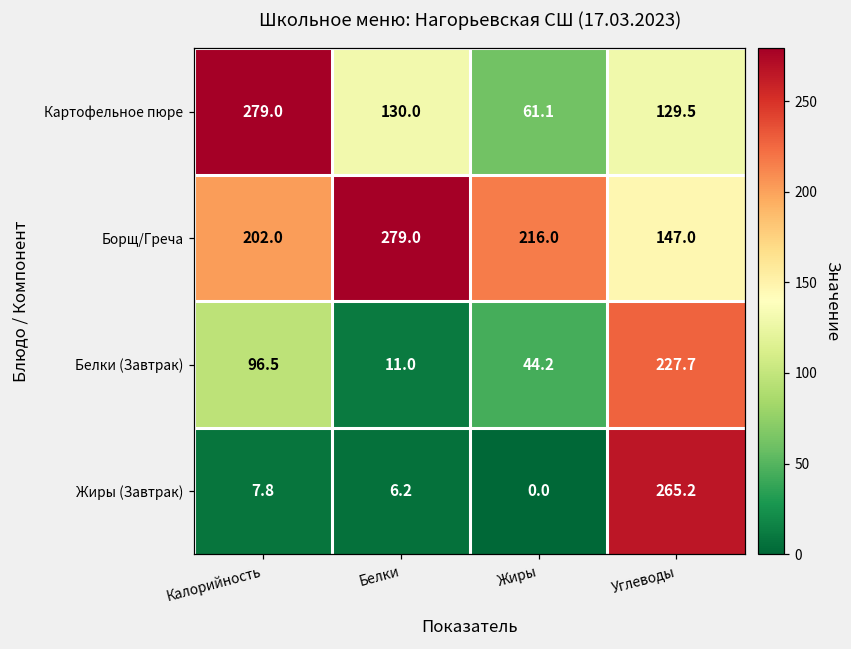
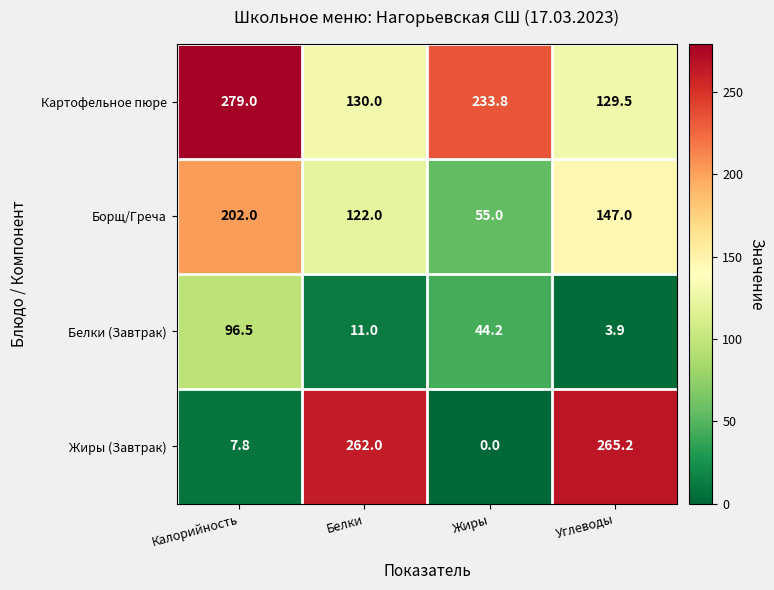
  {
    "Картофельное пюре": {
      "Калорийность": 279.0,
      "Белки": 130.0,
-     "Жиры": 61.1,
+     "Жиры": 233.8,
      "Углеводы": 129.5
    },
    "Борщ/Греча": {
      "Калорийность": 202.0,
-     "Белки": 279.0,
-     "Жиры": 216.0,
+     "Белки": 122.0,
+     "Жиры": 55.0,
      "Углеводы": 147.0
    },
    "Белки (Завтрак)": {
      "Калорийность": 96.5,
      "Белки": 11.0,
      "Жиры": 44.2,
-     "Углеводы": 227.7
+     "Углеводы": 3.9
    },
    "Жиры (Завтрак)": {
      "Калорийность": 7.8,
-     "Белки": 6.2,
+     "Белки": 262.0,
      "Жиры": 0.0,
      "Углеводы": 265.2
    }
  }
